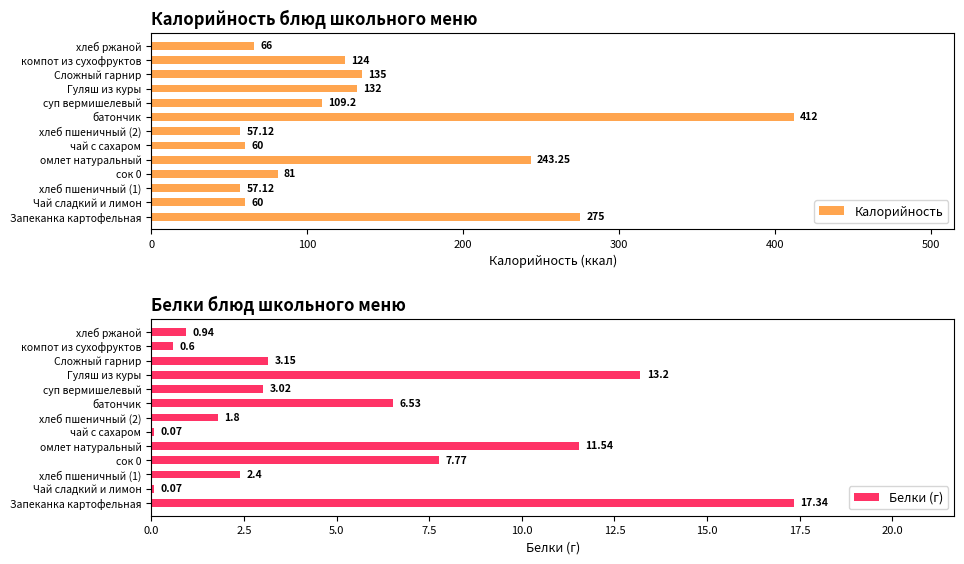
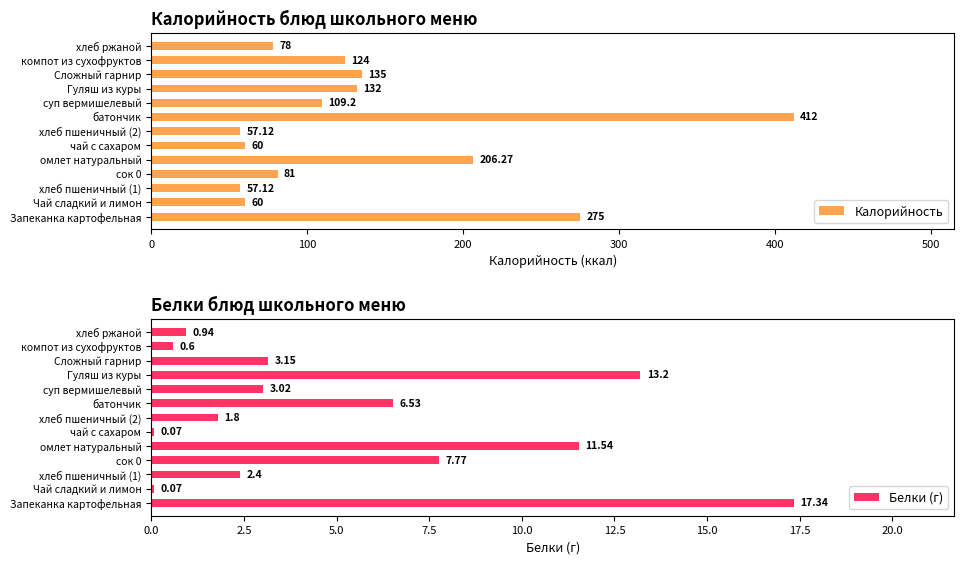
  {
    "Калорийность блюд школьного меню": {
-     "хлеб ржаной": 66,
+     "хлеб ржаной": 78,
      "компот из сухофруктов": 124,
      "Сложный гарнир": 135,
      "Гуляш из куры": 132,
      "суп вермишелевый": 109.2,
      "батончик": 412,
      "хлеб пшеничный (2)": 57.12,
      "чай с сахаром": 60,
-     "омлет натуральный": 243.25,
+     "омлет натуральный": 206.27,
      "сок 0": 81,
      "хлеб пшеничный (1)": 57.12,
      "Чай сладкий и лимон": 60,
      "Запеканка картофельная": 275
    },
    "Белки блюд школьного меню": {
      "хлеб ржаной": 0.94,
      "компот из сухофруктов": 0.6,
      "Сложный гарнир": 3.15,
      "Гуляш из куры": 13.2,
      "суп вермишелевый": 3.02,
      "батончик": 6.53,
      "хлеб пшеничный (2)": 1.8,
      "чай с сахаром": 0.07,
      "омлет натуральный": 11.54,
      "сок 0": 7.77,
      "хлеб пшеничный (1)": 2.4,
      "Чай сладкий и лимон": 0.07,
      "Запеканка картофельная": 17.34
    }
  }
